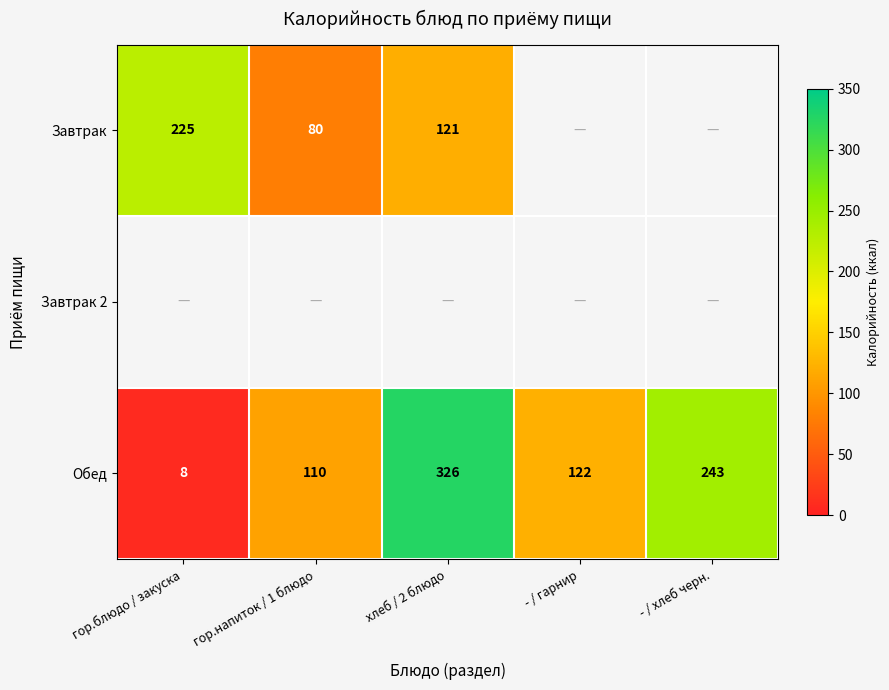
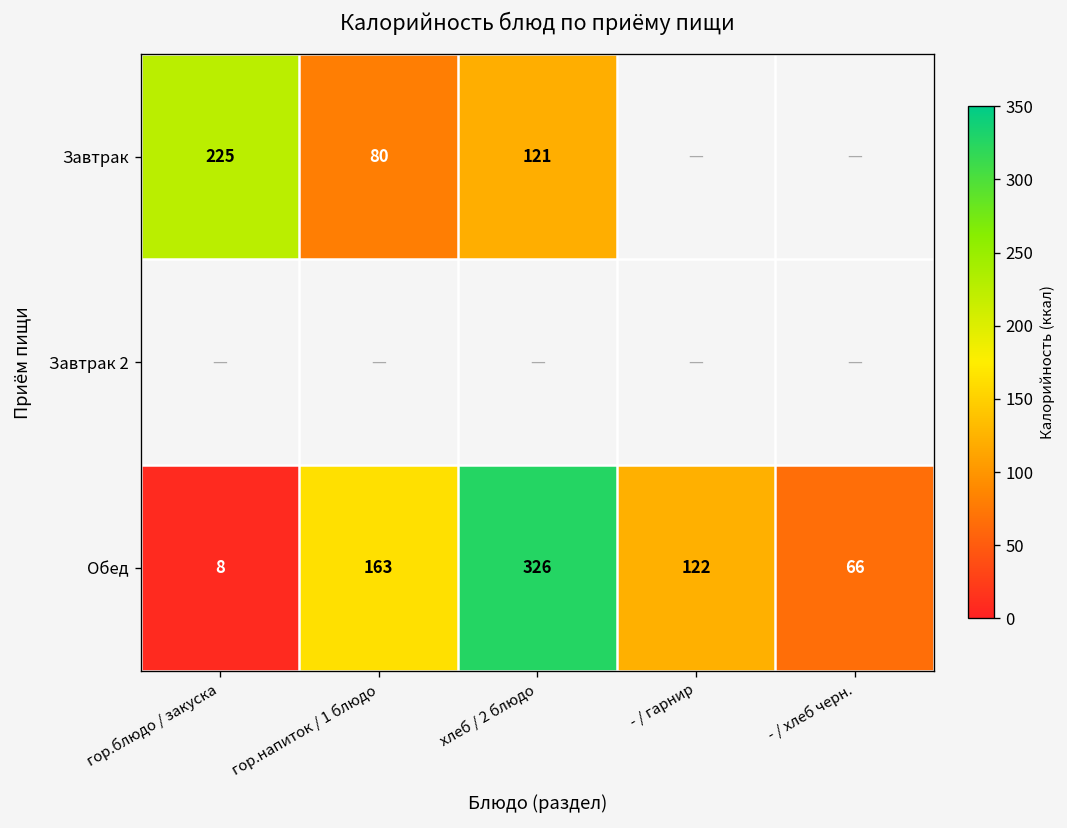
  {
    "Завтрак": {
      "гор.блюдо / закуска": 225,
      "гор.напиток / 1 блюдо": 80,
      "хлеб / 2 блюдо": 121
    },
    "Обед": {
      "гор.блюдо / закуска": 8,
-     "гор.напиток / 1 блюдо": 110,
+     "гор.напиток / 1 блюдо": 163,
      "хлеб / 2 блюдо": 326,
      "- / гарнир": 122,
-     "- / хлеб черн.": 243
+     "- / хлеб черн.": 66
    }
  }
